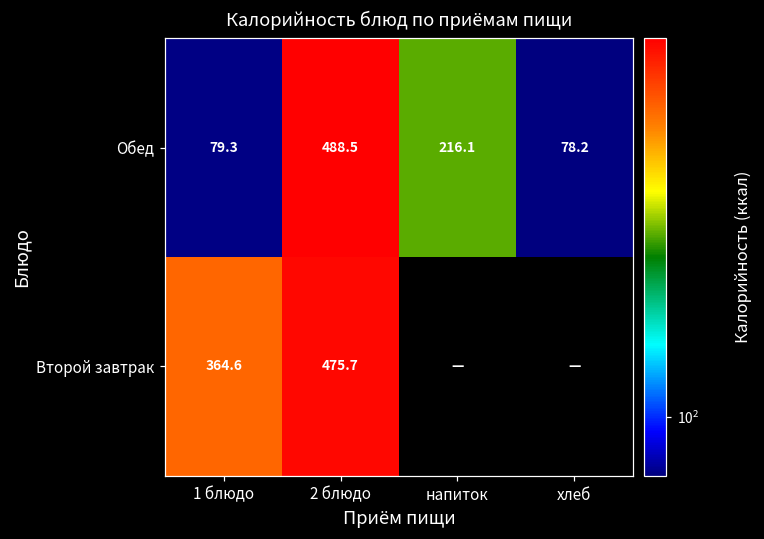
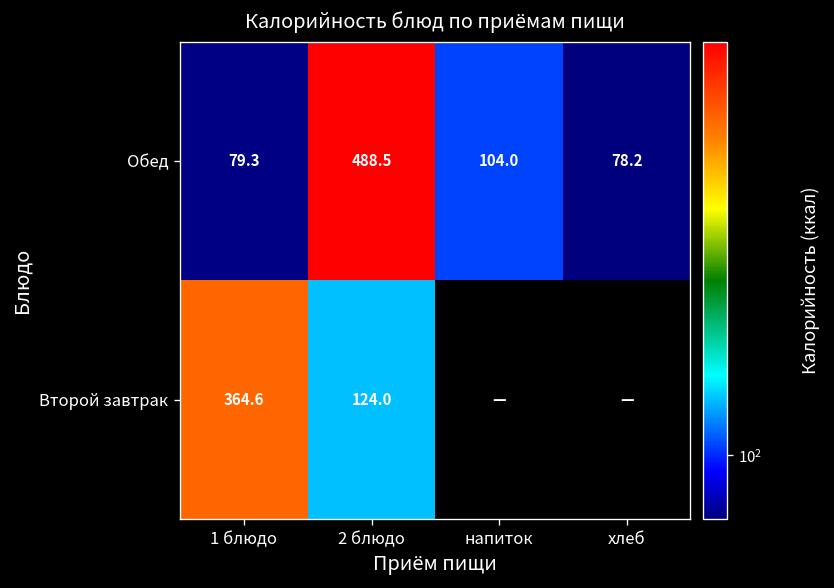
  {
    "Обед": {
      "1 блюдо": 79.3,
      "2 блюдо": 488.5,
-     "напиток": 216.1,
+     "напиток": 104.0,
      "хлеб": 78.2
    },
    "Второй завтрак": {
      "1 блюдо": 364.6,
-     "2 блюдо": 475.7
+     "2 блюдо": 124.0
    }
  }
